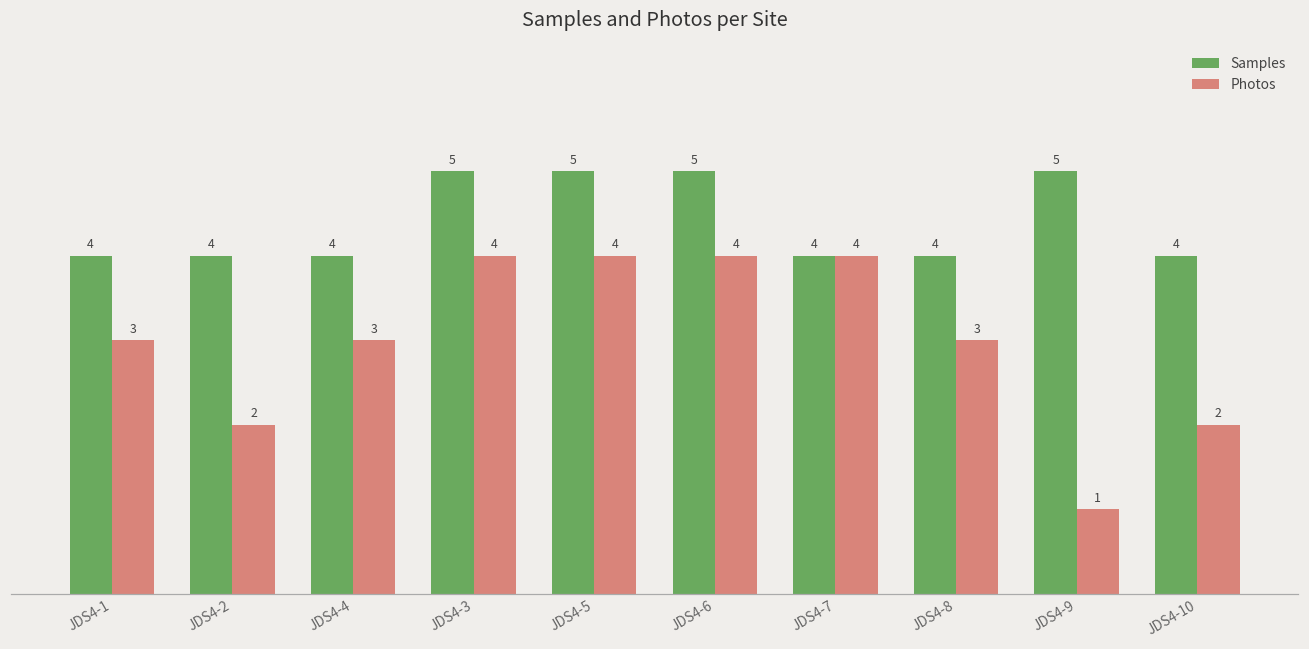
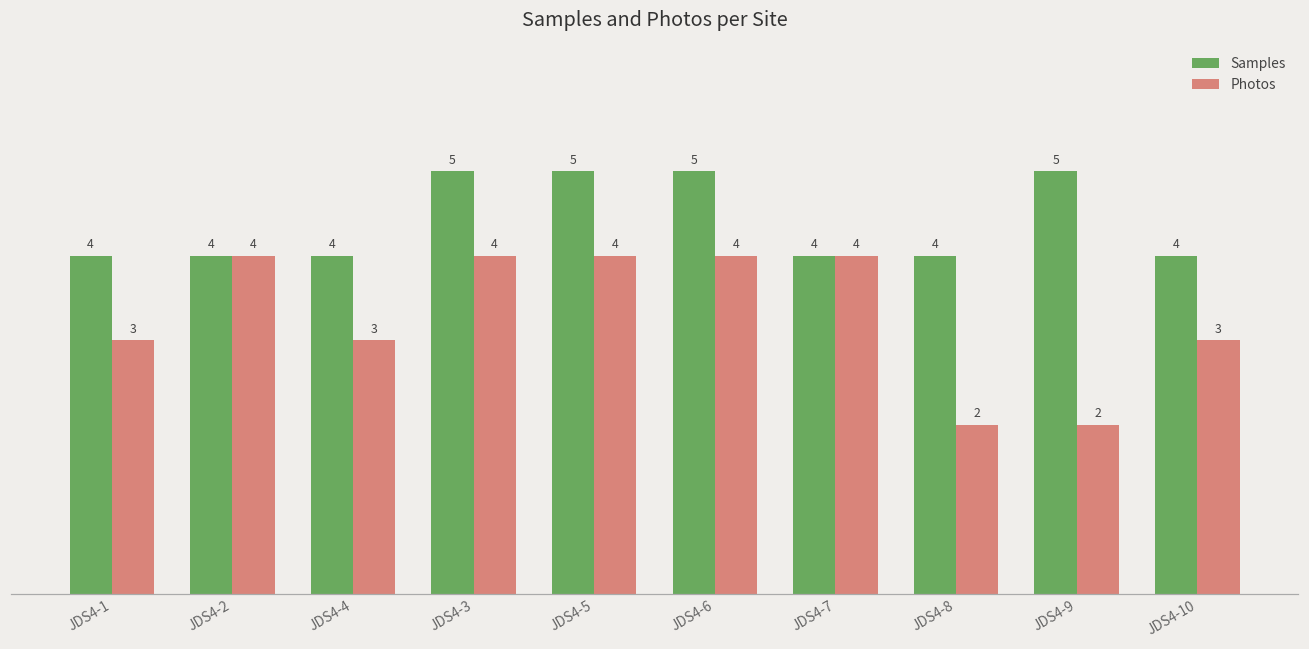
  {
    "Samples": {
      "JDS4-1": 4,
      "JDS4-2": 4,
      "JDS4-4": 4,
      "JDS4-3": 5,
      "JDS4-5": 5,
      "JDS4-6": 5,
      "JDS4-7": 4,
      "JDS4-8": 4,
      "JDS4-9": 5,
      "JDS4-10": 4
    },
    "Photos": {
      "JDS4-1": 3,
-     "JDS4-2": 2,
+     "JDS4-2": 4,
      "JDS4-4": 3,
      "JDS4-3": 4,
      "JDS4-5": 4,
      "JDS4-6": 4,
      "JDS4-7": 4,
-     "JDS4-8": 3,
-     "JDS4-9": 1,
-     "JDS4-10": 2
+     "JDS4-8": 2,
+     "JDS4-9": 2,
+     "JDS4-10": 3
    }
  }
